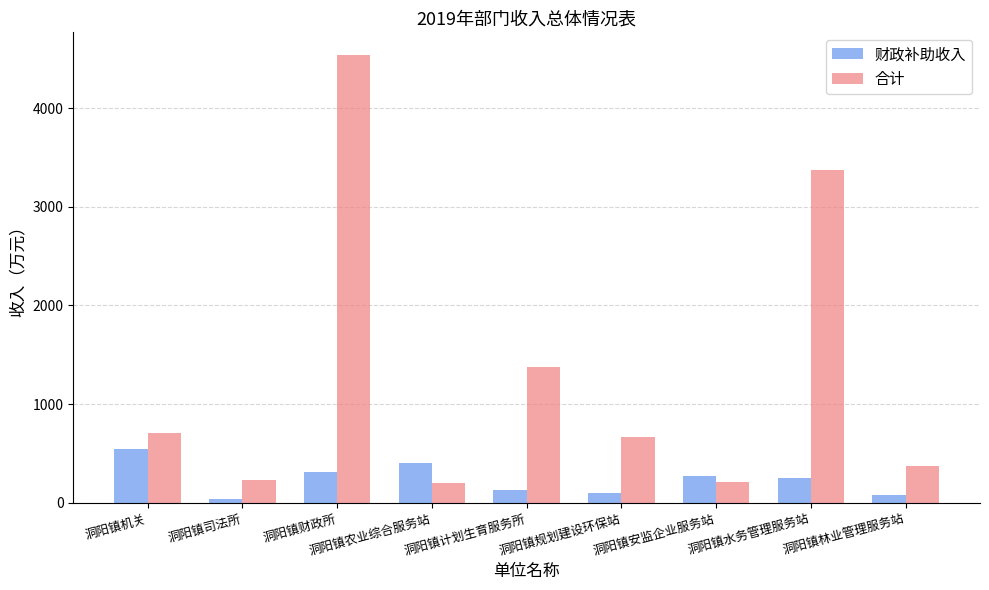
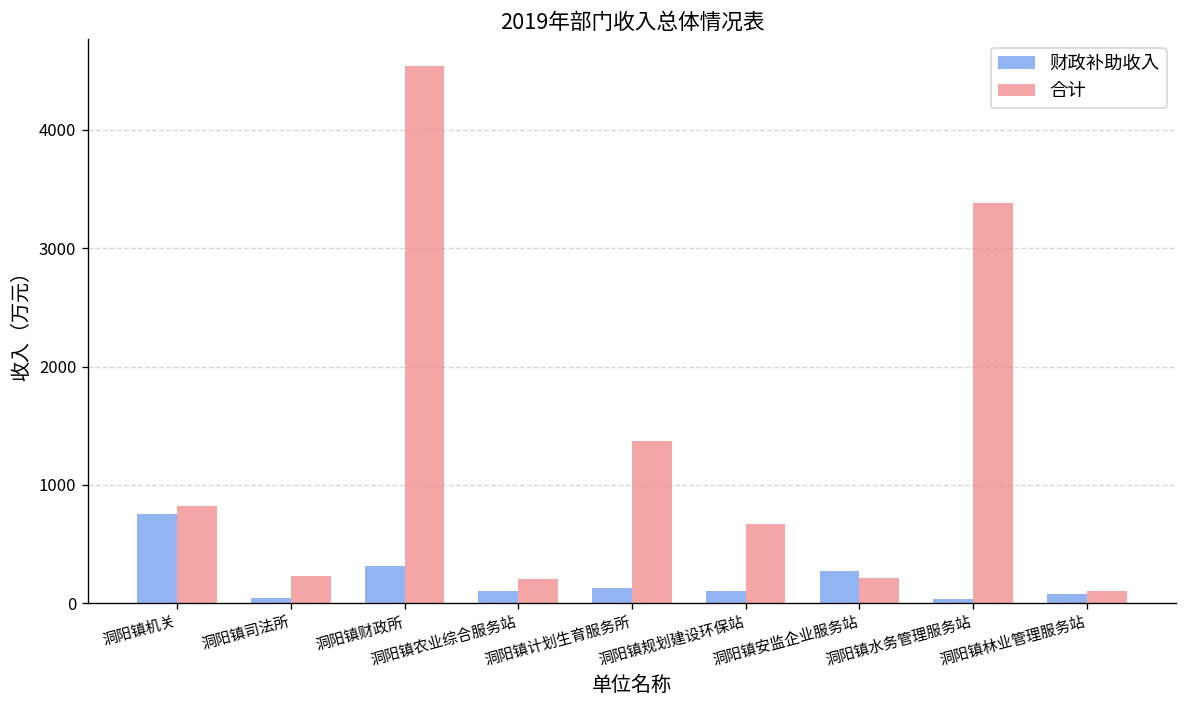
  {
    "财政补助收入": {
-     "洞阳镇机关": 500,
+     "洞阳镇机关": 800,
      "洞阳镇司法所": 0,
      "洞阳镇财政所": 300,
-     "洞阳镇农业综合服务站": 400,
+     "洞阳镇农业综合服务站": 100,
      "洞阳镇计划生育服务所": 100,
      "洞阳镇规划建设环保站": 100,
      "洞阳镇安监企业服务站": 300,
-     "洞阳镇水务管理服务站": 300,
+     "洞阳镇水务管理服务站": 0,
      "洞阳镇林业管理服务站": 100
    },
    "合计": {
-     "洞阳镇机关": 700,
+     "洞阳镇机关": 800,
      "洞阳镇司法所": 200,
      "洞阳镇财政所": 4500,
      "洞阳镇农业综合服务站": 200,
      "洞阳镇计划生育服务所": 1400,
      "洞阳镇规划建设环保站": 700,
      "洞阳镇安监企业服务站": 200,
      "洞阳镇水务管理服务站": 3400,
-     "洞阳镇林业管理服务站": 400
+     "洞阳镇林业管理服务站": 100
    }
  }
